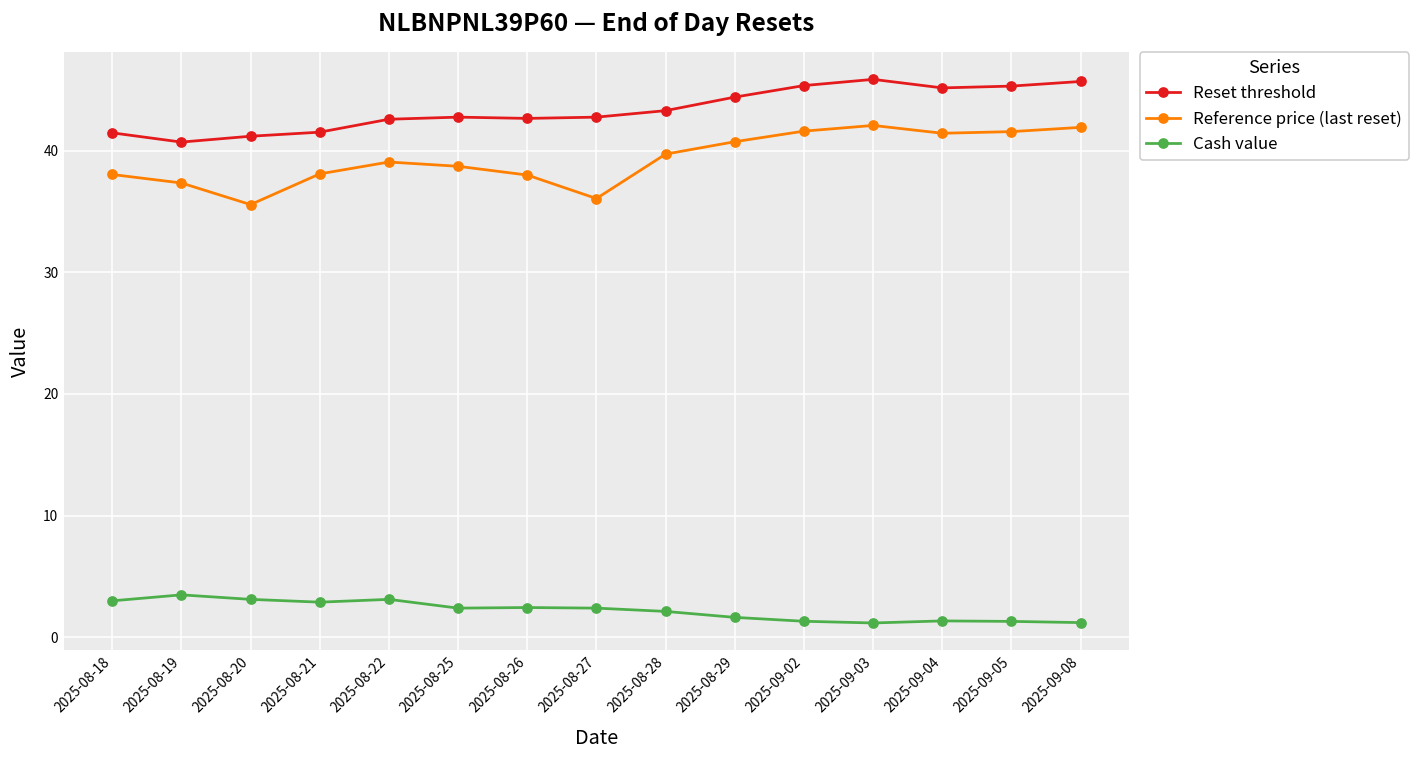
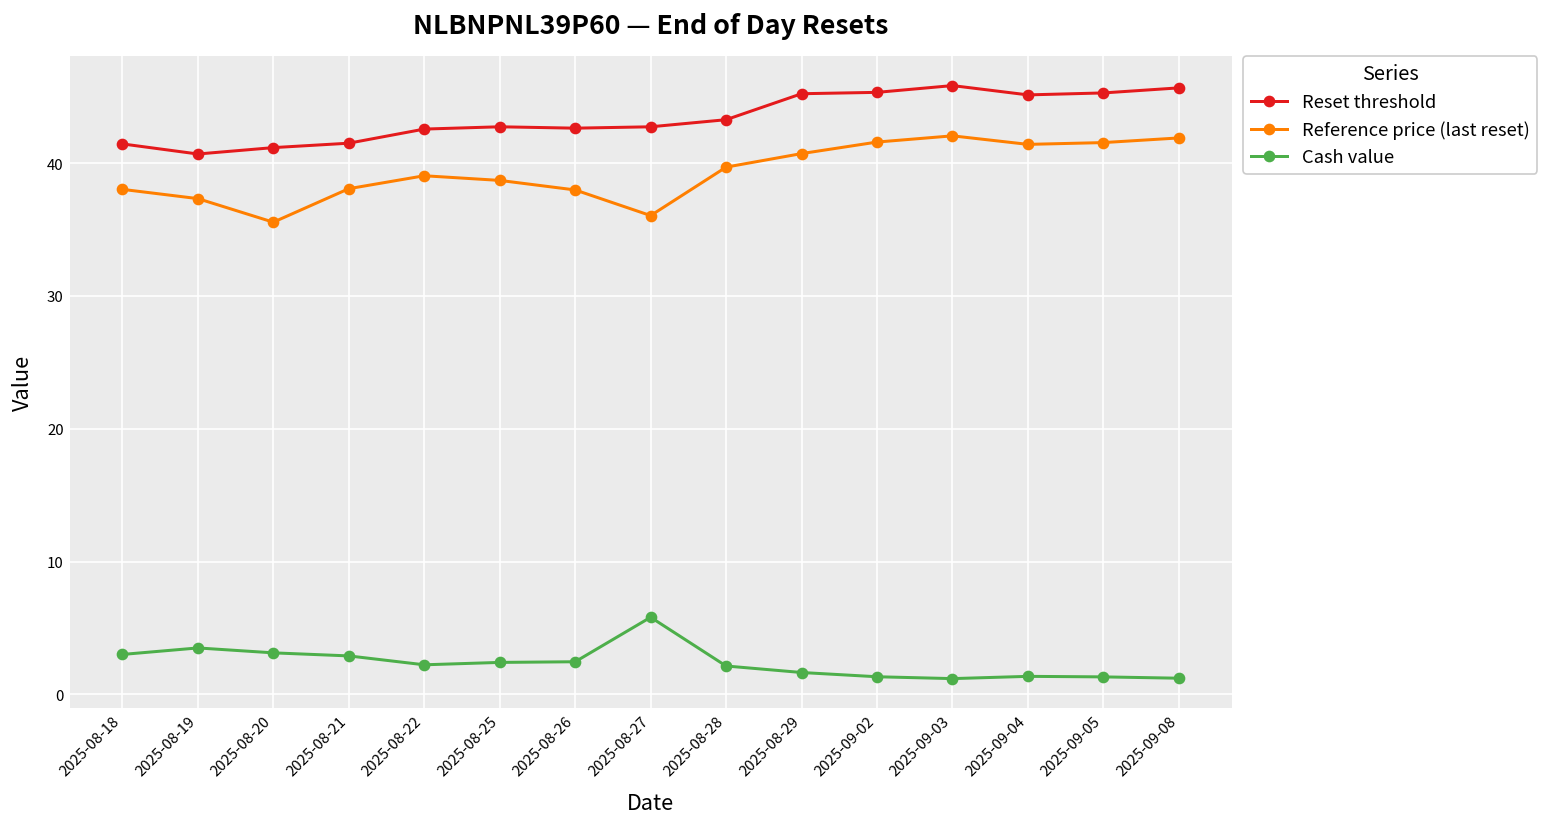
  {
    "Reset threshold": {
      "2025-08-18": 41.5,
      "2025-08-19": 40.7,
      "2025-08-20": 41.2,
      "2025-08-21": 41.5,
      "2025-08-22": 42.6,
      "2025-08-25": 42.7,
      "2025-08-26": 42.6,
      "2025-08-27": 42.7,
      "2025-08-28": 43.3,
-     "2025-08-29": 44.4,
+     "2025-08-29": 45.2,
      "2025-09-02": 45.3,
      "2025-09-03": 45.8,
      "2025-09-04": 45.1,
      "2025-09-05": 45.3,
      "2025-09-08": 45.7
    },
    "Reference price (last reset)": {
      "2025-08-18": 38.0,
      "2025-08-19": 37.3,
      "2025-08-20": 35.6,
      "2025-08-21": 38.1,
      "2025-08-22": 39.1,
      "2025-08-25": 38.7,
      "2025-08-26": 38.0,
      "2025-08-27": 36.1,
      "2025-08-28": 39.7,
      "2025-08-29": 40.7,
      "2025-09-02": 41.6,
      "2025-09-03": 42.1,
      "2025-09-04": 41.4,
      "2025-09-05": 41.6,
      "2025-09-08": 41.9
    },
    "Cash value": {
      "2025-08-18": 3.0,
      "2025-08-19": 3.5,
      "2025-08-20": 3.1,
      "2025-08-21": 2.9,
-     "2025-08-22": 3.1,
+     "2025-08-22": 2.2,
      "2025-08-25": 2.4,
      "2025-08-26": 2.5,
-     "2025-08-27": 2.4,
+     "2025-08-27": 5.8,
      "2025-08-28": 2.1,
      "2025-08-29": 1.6,
      "2025-09-02": 1.3,
      "2025-09-03": 1.2,
      "2025-09-04": 1.4,
      "2025-09-05": 1.3,
      "2025-09-08": 1.2
    }
  }
